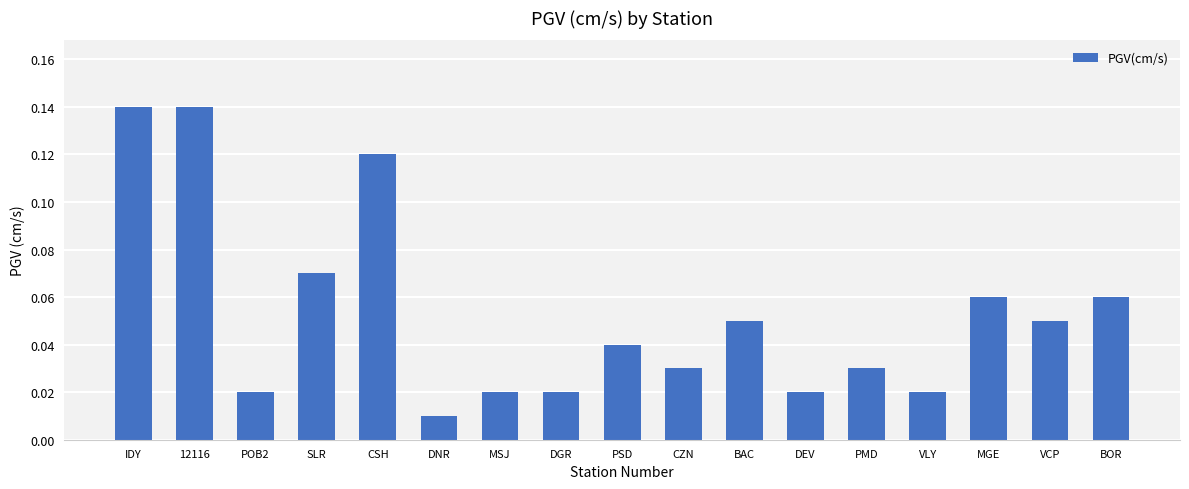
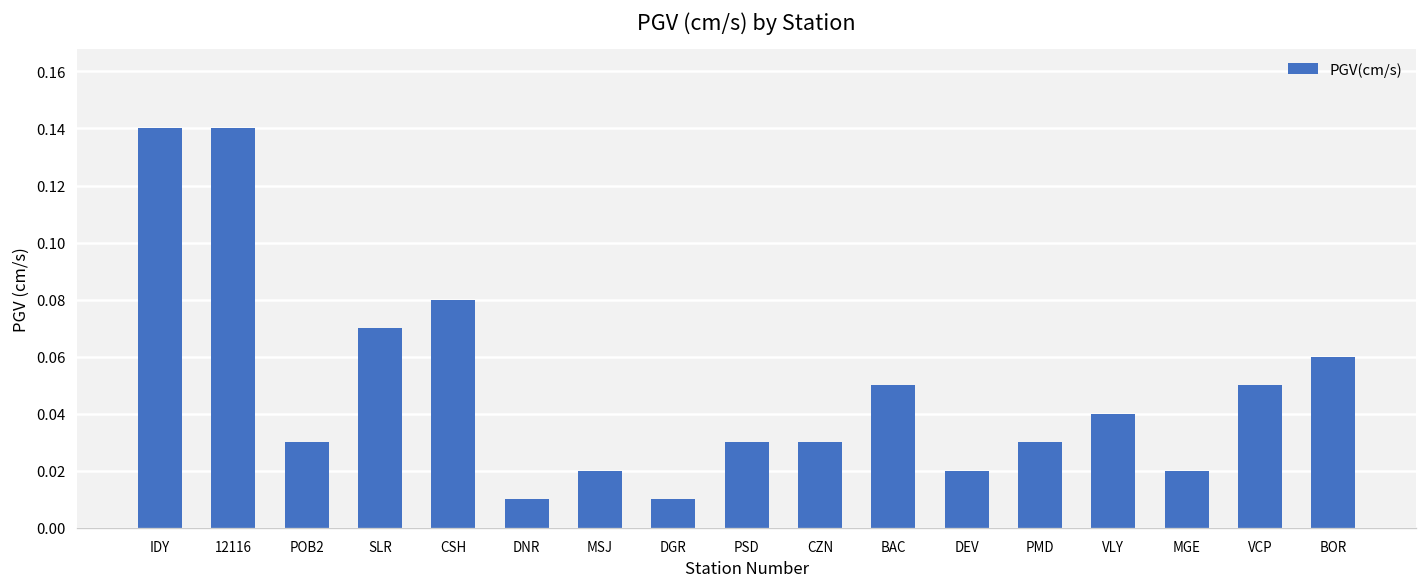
  {
    "IDY": 0.14,
    "12116": 0.14,
-   "POB2": 0.02,
+   "POB2": 0.03,
    "SLR": 0.07,
-   "CSH": 0.12,
+   "CSH": 0.08,
    "DNR": 0.01,
    "MSJ": 0.02,
-   "DGR": 0.02,
-   "PSD": 0.04,
+   "DGR": 0.01,
+   "PSD": 0.03,
    "CZN": 0.03,
    "BAC": 0.05,
    "DEV": 0.02,
    "PMD": 0.03,
-   "VLY": 0.02,
-   "MGE": 0.06,
+   "VLY": 0.04,
+   "MGE": 0.02,
    "VCP": 0.05,
    "BOR": 0.06
  }
